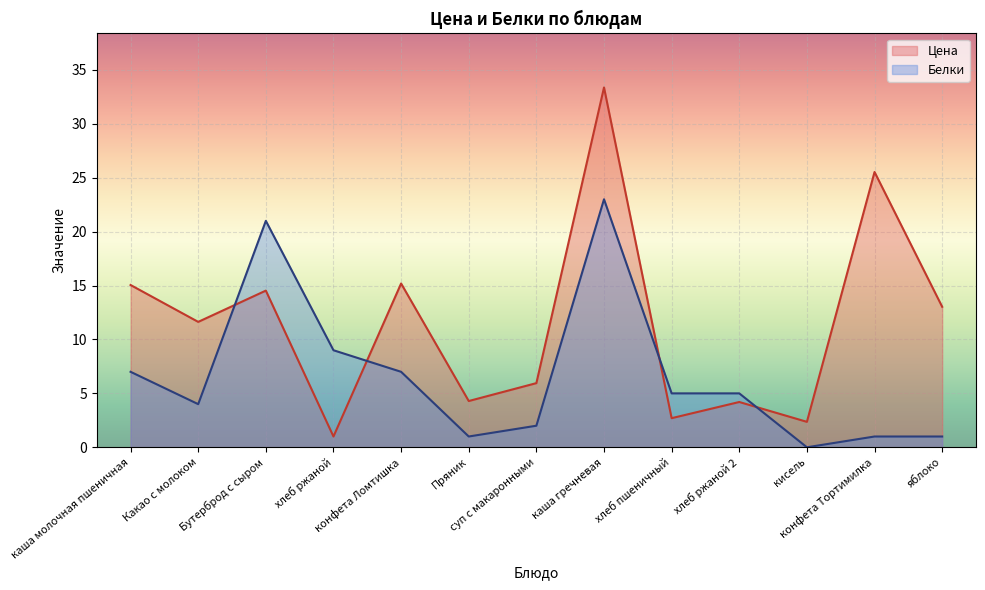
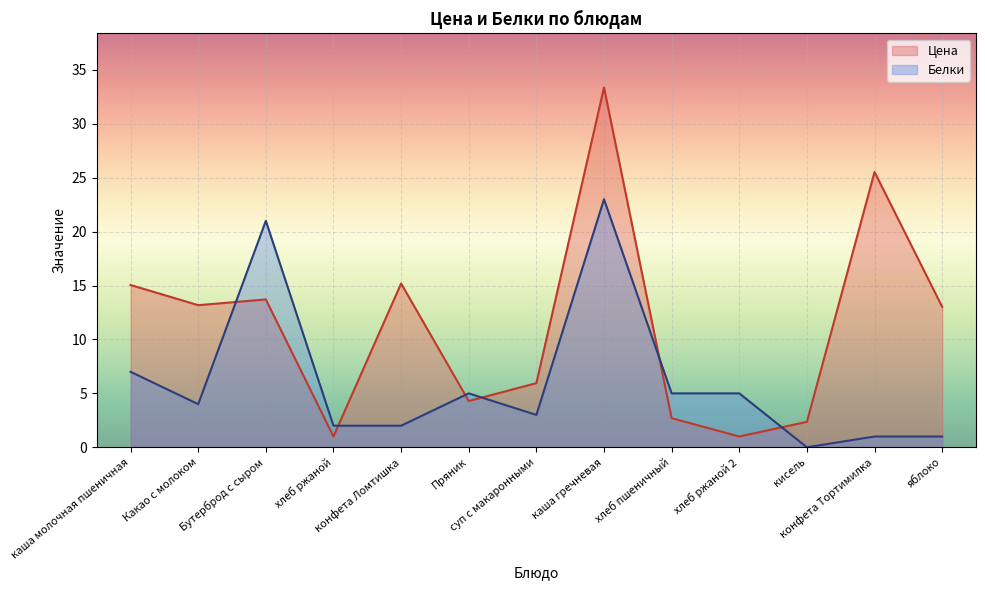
  {
    "Цена": {
      "каша молочная пшеничная": 15.1,
-     "Какао с молоком": 11.6,
-     "Бутерброд с сыром": 14.5,
+     "Какао с молоком": 13.2,
+     "Бутерброд с сыром": 13.7,
      "хлеб ржаной": 1.0,
      "конфета Ломтишка": 15.2,
      "Пряник": 4.3,
      "суп с макаронными": 6.0,
      "каша гречневая": 33.4,
      "хлеб пшеничный": 2.7,
-     "хлеб ржаной 2": 4.2,
+     "хлеб ржаной 2": 1.0,
      "кисель": 2.4,
      "конфета Тортимилка": 25.5,
      "яблоко": 13.0
    },
    "Белки": {
      "каша молочная пшеничная": 7,
      "Какао с молоком": 4,
      "Бутерброд с сыром": 21,
-     "хлеб ржаной": 9,
-     "конфета Ломтишка": 7,
-     "Пряник": 1,
-     "суп с макаронными": 2,
+     "хлеб ржаной": 2,
+     "конфета Ломтишка": 2,
+     "Пряник": 5,
+     "суп с макаронными": 3,
      "каша гречневая": 23,
      "хлеб пшеничный": 5,
      "хлеб ржаной 2": 5,
      "кисель": 0,
      "конфета Тортимилка": 1,
      "яблоко": 1
    }
  }
